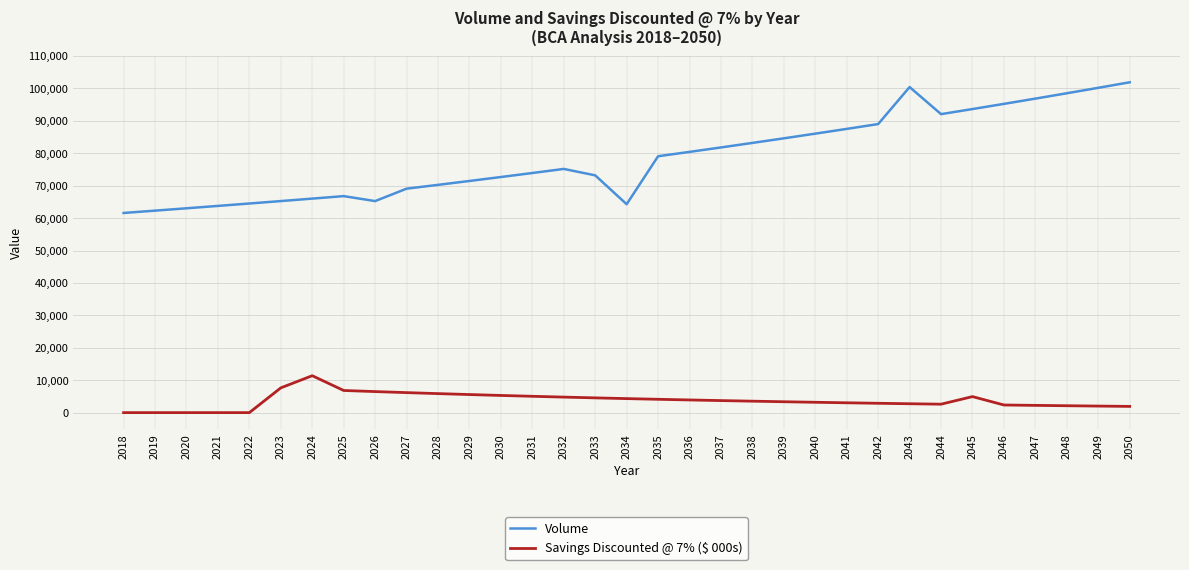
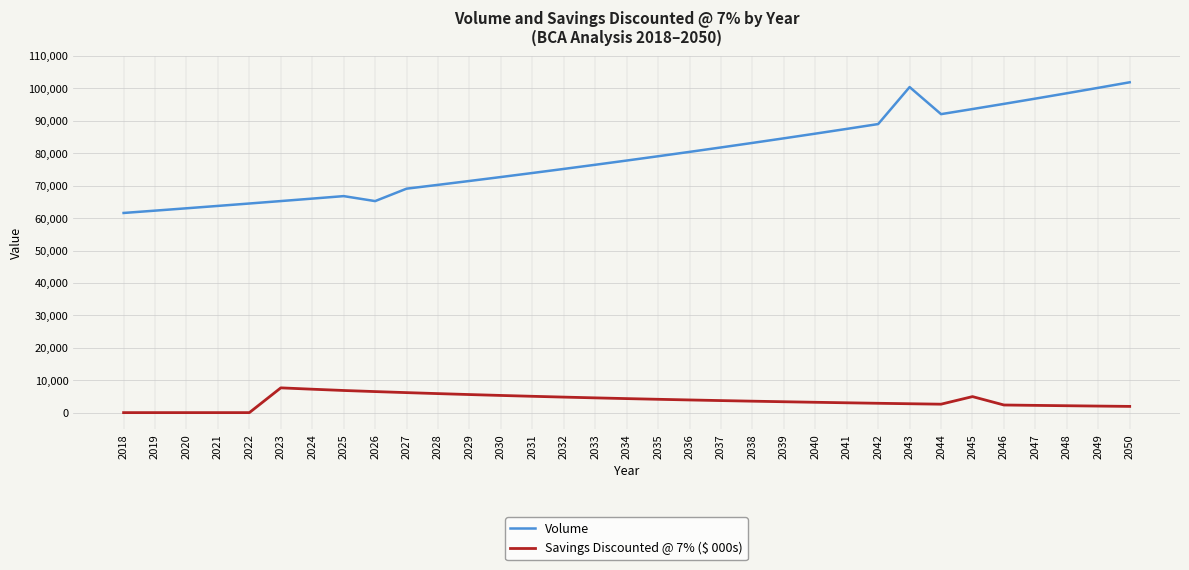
  {
    "Volume": {
      "2018": "62,000",
      "2019": "62,000",
      "2020": "63,000",
      "2021": "64,000",
      "2022": "64,000",
      "2023": "65,000",
      "2024": "66,000",
      "2025": "67,000",
      "2026": "65,000",
      "2027": "69,000",
      "2028": "70,000",
      "2029": "71,000",
      "2030": "73,000",
      "2031": "74,000",
      "2032": "75,000",
-     "2033": "73,000",
-     "2034": "64,000",
+     "2033": "76,000",
+     "2034": "78,000",
      "2035": "79,000",
      "2036": "80,000",
      "2037": "82,000",
      "2038": "83,000",
      "2039": "85,000",
      "2040": "86,000",
      "2041": "88,000",
      "2042": "89,000",
      "2043": "100,000",
      "2044": "92,000",
      "2045": "94,000",
      "2046": "95,000",
      "2047": "97,000",
      "2048": "99,000",
      "2049": "100,000",
      "2050": "102,000"
    },
    "Savings Discounted @ 7% ($ 000s)": {
      "2018": "0",
      "2019": "0",
      "2020": "0",
      "2021": "0",
      "2022": "0",
      "2023": "8,000",
-     "2024": "11,000",
+     "2024": "7,000",
      "2025": "7,000",
      "2026": "6,000",
      "2027": "6,000",
      "2028": "6,000",
      "2029": "6,000",
      "2030": "5,000",
      "2031": "5,000",
      "2032": "5,000",
      "2033": "5,000",
      "2034": "4,000",
      "2035": "4,000",
      "2036": "4,000",
      "2037": "4,000",
      "2038": "4,000",
      "2039": "3,000",
      "2040": "3,000",
      "2041": "3,000",
      "2042": "3,000",
      "2043": "3,000",
      "2044": "3,000",
      "2045": "5,000",
      "2046": "2,000",
      "2047": "2,000",
      "2048": "2,000",
      "2049": "2,000",
      "2050": "2,000"
    }
  }
